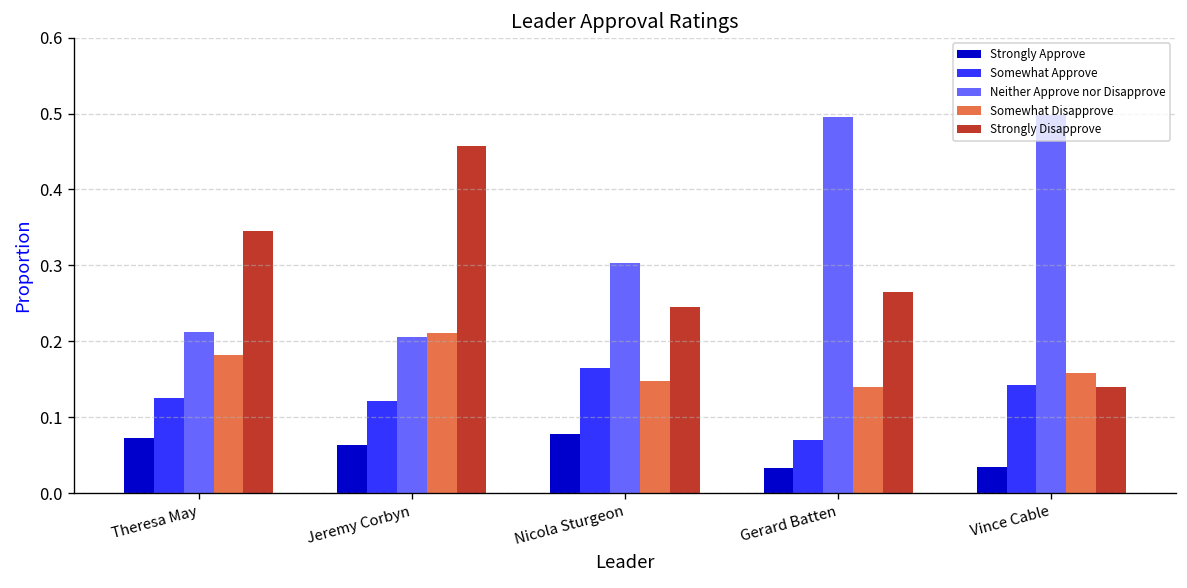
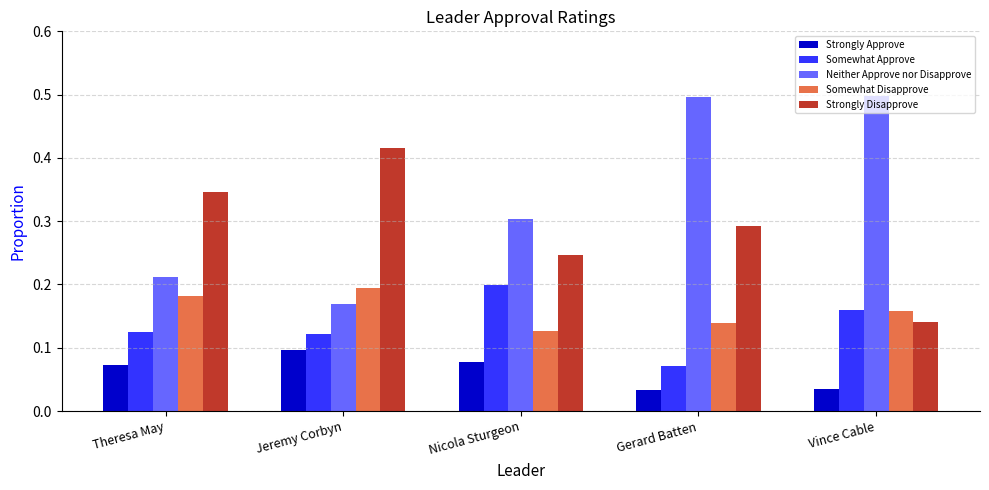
  {
    "Strongly Approve": {
      "Theresa May": 0.07,
-     "Jeremy Corbyn": 0.06,
+     "Jeremy Corbyn": 0.10,
      "Nicola Sturgeon": 0.08,
      "Gerard Batten": 0.03,
      "Vince Cable": 0.03
    },
    "Somewhat Approve": {
      "Theresa May": 0.12,
      "Jeremy Corbyn": 0.12,
-     "Nicola Sturgeon": 0.17,
+     "Nicola Sturgeon": 0.20,
      "Gerard Batten": 0.07,
-     "Vince Cable": 0.14
+     "Vince Cable": 0.16
    },
    "Neither Approve nor Disapprove": {
      "Theresa May": 0.21,
-     "Jeremy Corbyn": 0.21,
+     "Jeremy Corbyn": 0.17,
      "Nicola Sturgeon": 0.30,
      "Gerard Batten": 0.50
    },
    "Somewhat Disapprove": {
      "Theresa May": 0.18,
-     "Jeremy Corbyn": 0.21,
-     "Nicola Sturgeon": 0.15,
+     "Jeremy Corbyn": 0.19,
+     "Nicola Sturgeon": 0.13,
      "Gerard Batten": 0.14,
      "Vince Cable": 0.16
    },
    "Strongly Disapprove": {
      "Theresa May": 0.35,
-     "Jeremy Corbyn": 0.46,
+     "Jeremy Corbyn": 0.42,
      "Nicola Sturgeon": 0.25,
-     "Gerard Batten": 0.27,
+     "Gerard Batten": 0.29,
      "Vince Cable": 0.14
    }
  }
